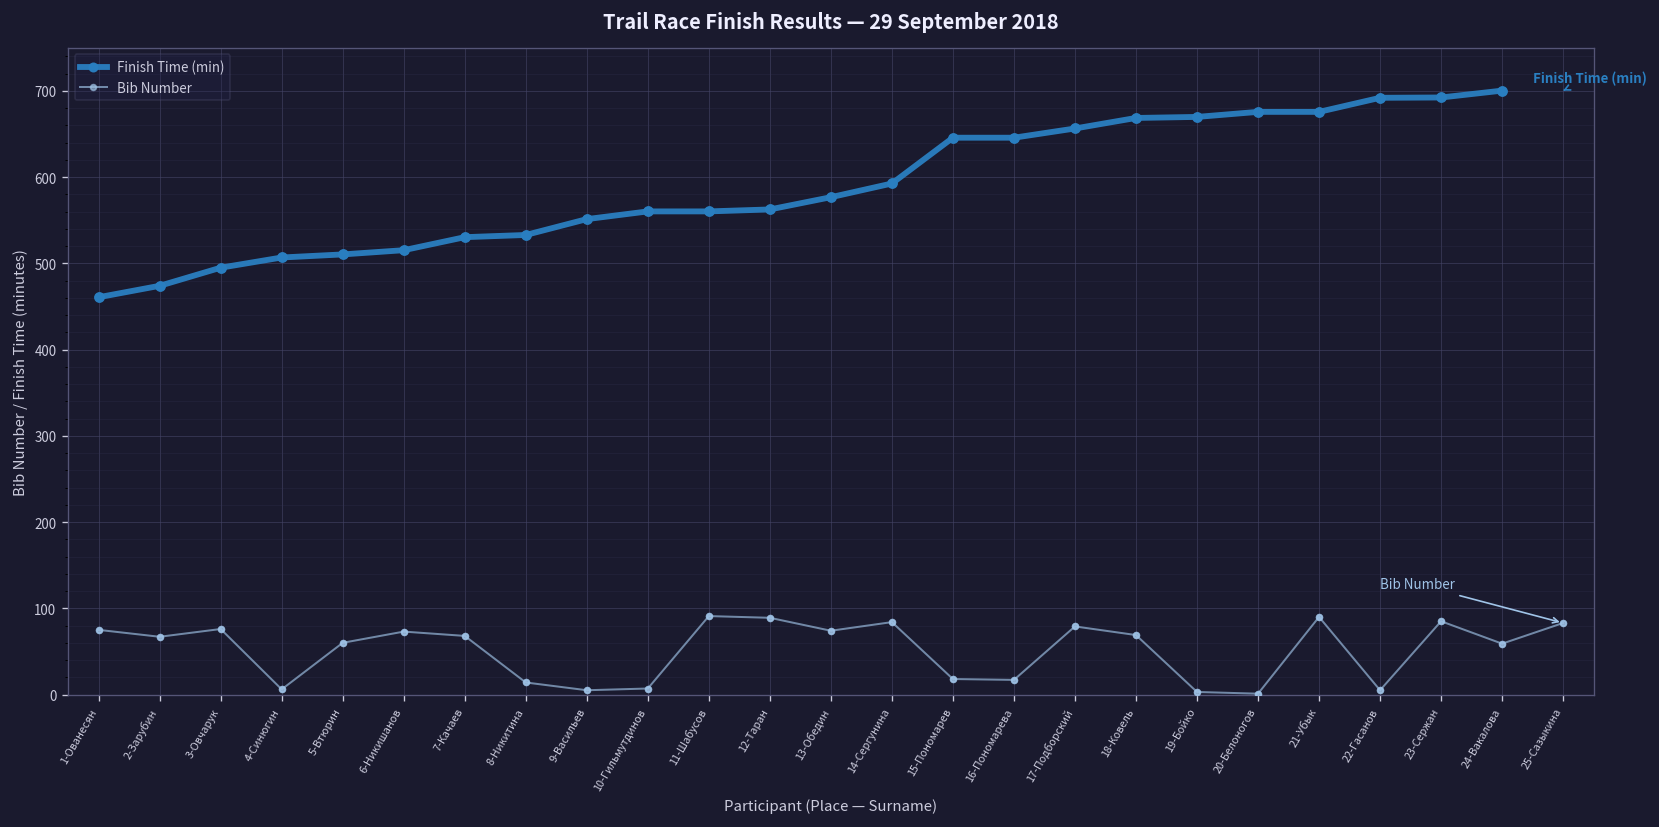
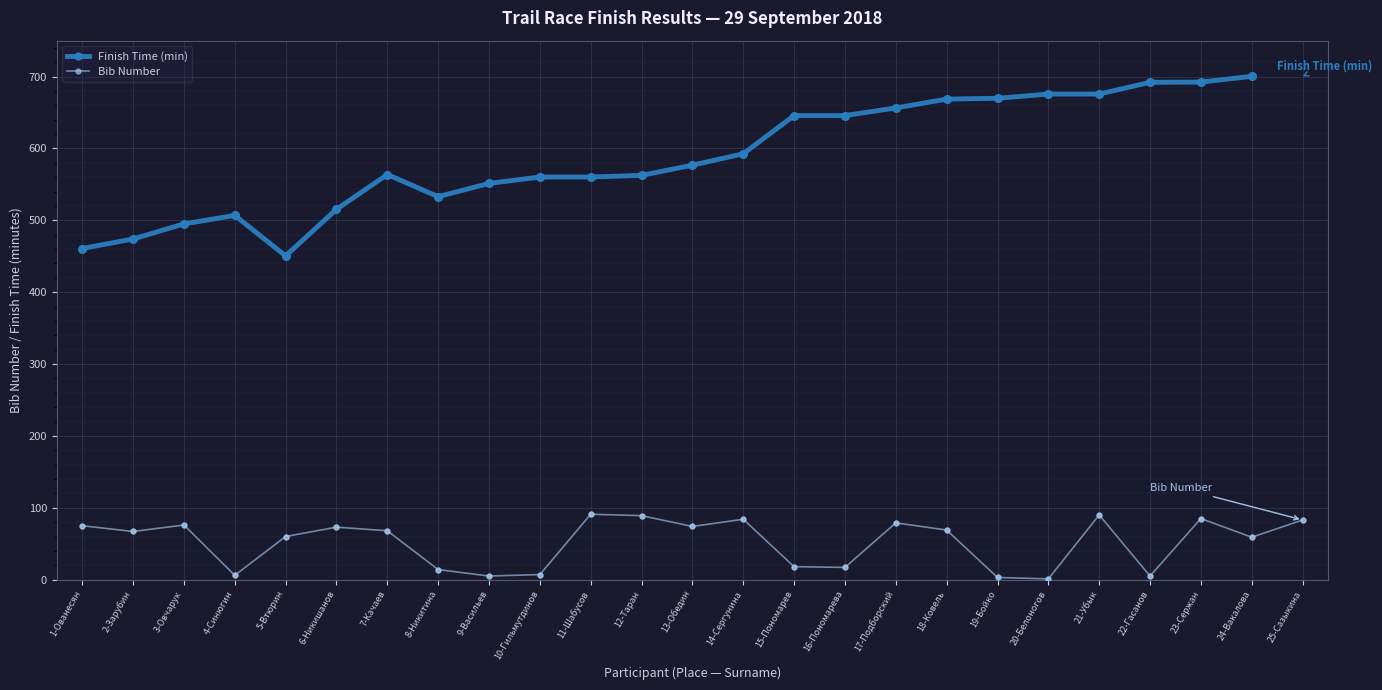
  {
    "Finish Time (min)": {
      "1-Ованесян": 460,
      "2-Зарубин": 470,
      "3-Овчарук": 500,
      "4-Синюгин": 510,
-     "5-Втюрин": 510,
+     "5-Втюрин": 450,
      "6-Никишанов": 520,
-     "7-Качаев": 530,
+     "7-Качаев": 560,
      "8-Никитина": 530,
      "9-Васильев": 550,
      "10-Гильмутдинов": 560,
      "11-Шабусов": 560,
      "12-Таран": 560,
      "13-Обедин": 580,
      "14-Сергунина": 590,
      "15-Пономарев": 650,
      "16-Пономарева": 650,
      "17-Подборский": 660,
      "18-Ковель": 670,
      "19-Бойко": 670,
      "20-Белоногов": 680,
      "21-Убык": 680,
      "22-Гасанов": 690,
      "23-Сержан": 690,
      "24-Вакалова": 700
    },
    "Bib Number": {
      "1-Ованесян": 80,
      "2-Зарубин": 70,
      "3-Овчарук": 80,
      "4-Синюгин": 10,
      "5-Втюрин": 60,
      "6-Никишанов": 70,
      "7-Качаев": 70,
      "8-Никитина": 10,
      "9-Васильев": 10,
      "10-Гильмутдинов": 10,
      "11-Шабусов": 90,
      "12-Таран": 90,
      "13-Обедин": 70,
      "14-Сергунина": 80,
      "15-Пономарев": 20,
      "16-Пономарева": 20,
      "17-Подборский": 80,
      "18-Ковель": 70,
      "19-Бойко": 0,
      "20-Белоногов": 0,
      "21-Убык": 90,
      "22-Гасанов": 10,
      "23-Сержан": 90,
      "24-Вакалова": 60,
      "25-Сазыкина": 80
    }
  }
